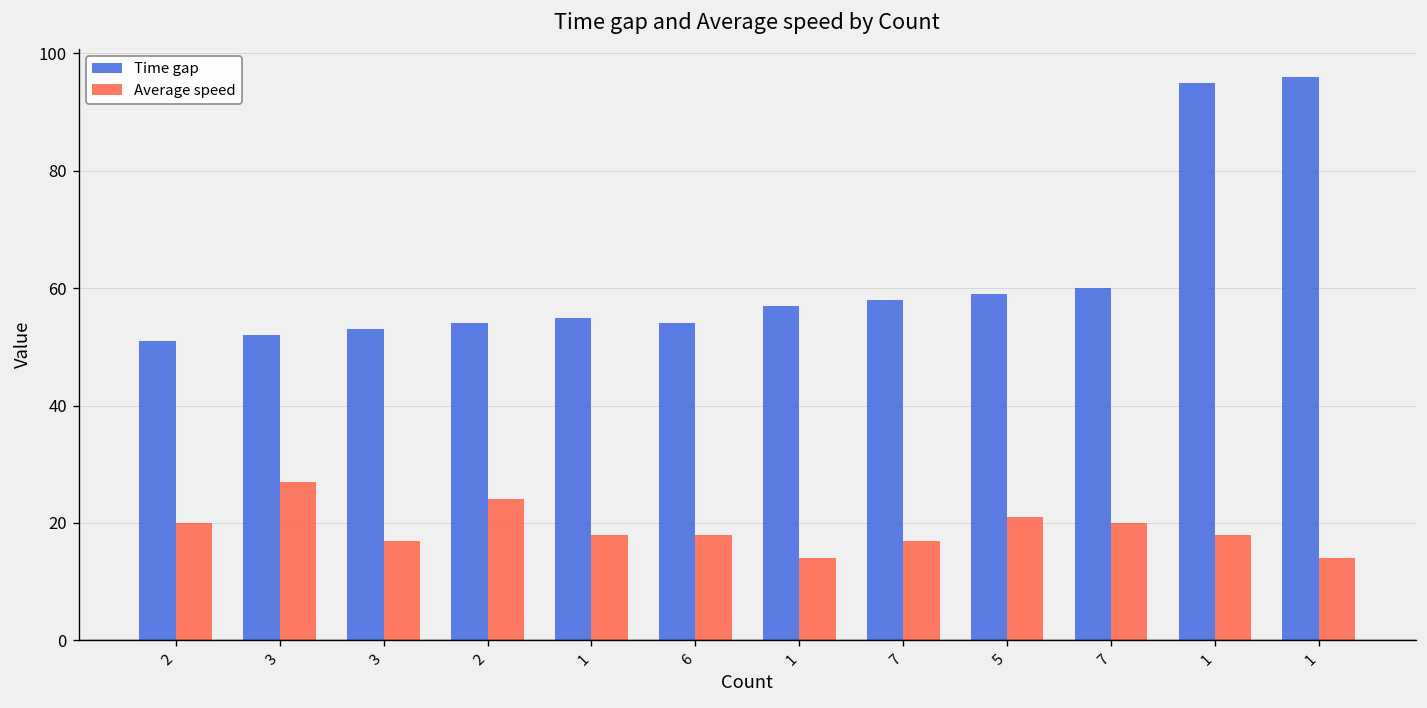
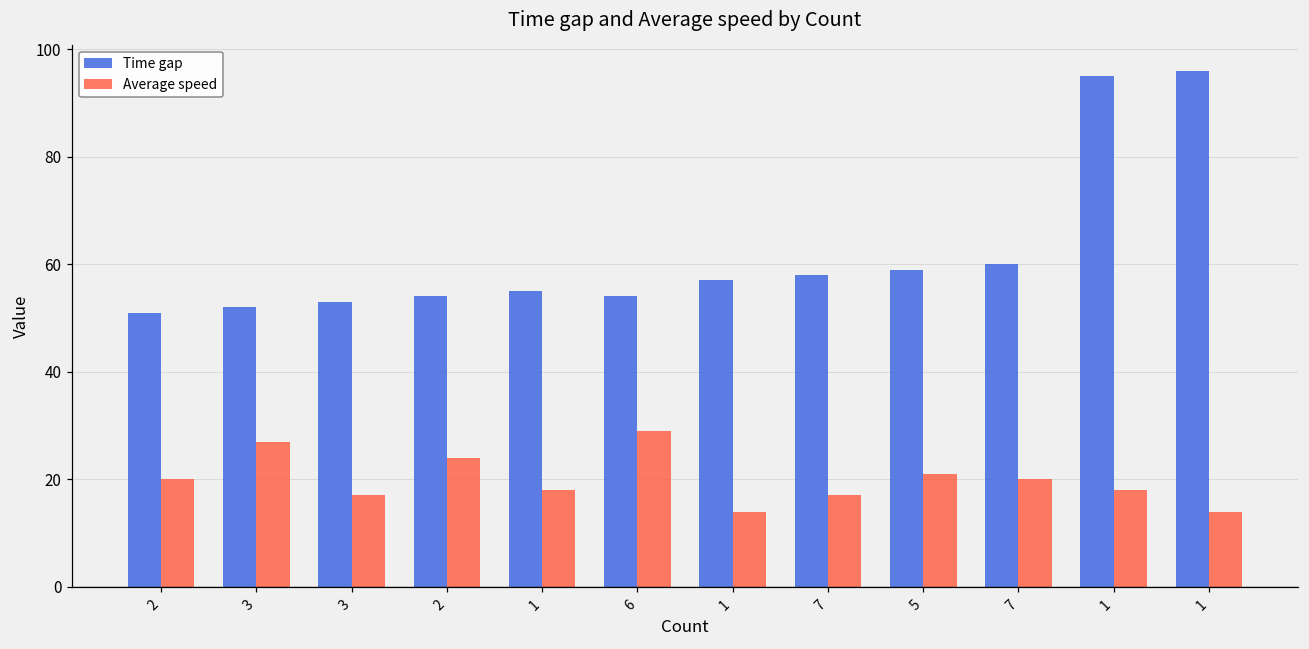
  {
    "Time gap": {
      "6": 54,
      "5": 59
    },
    "Average speed": {
-     "6": 18,
+     "6": 29,
      "5": 21
    }
  }
